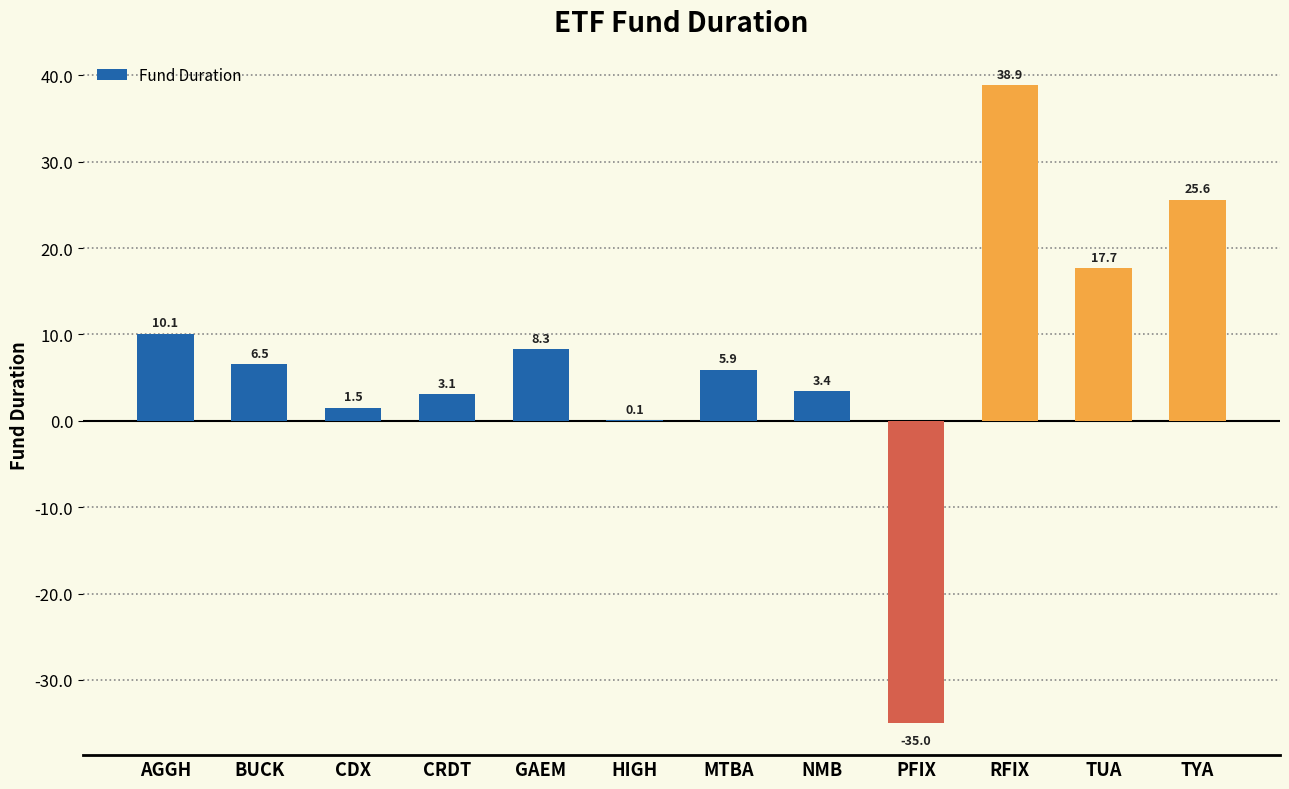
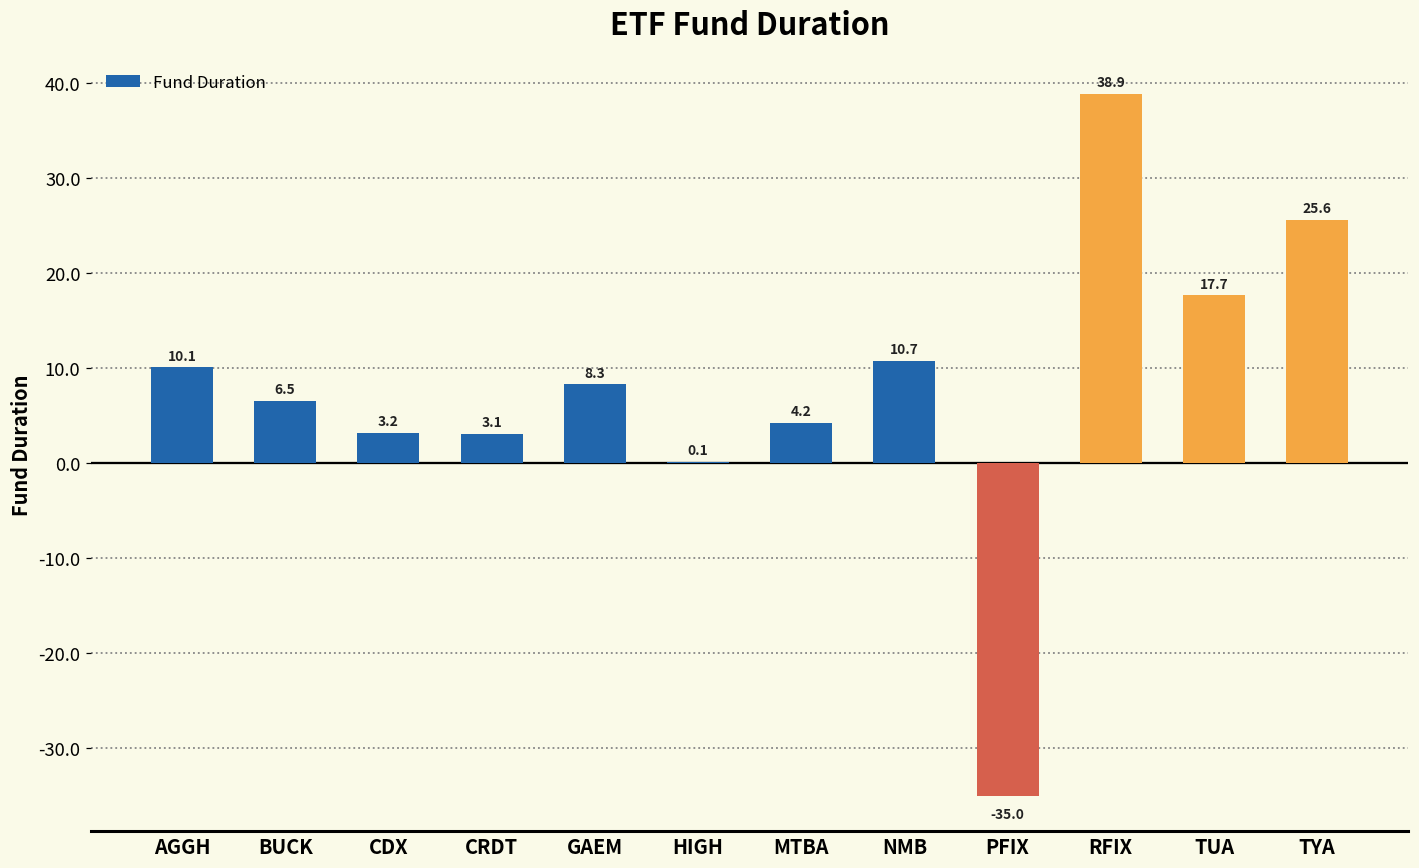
  {
    "AGGH": 10.1,
    "BUCK": 6.5,
-   "CDX": 1.5,
+   "CDX": 3.2,
    "CRDT": 3.1,
    "GAEM": 8.3,
    "HIGH": 0.1,
-   "MTBA": 5.9,
-   "NMB": 3.4,
+   "MTBA": 4.2,
+   "NMB": 10.7,
    "PFIX": -35.0,
    "RFIX": 38.9,
    "TUA": 17.7,
    "TYA": 25.6
  }
